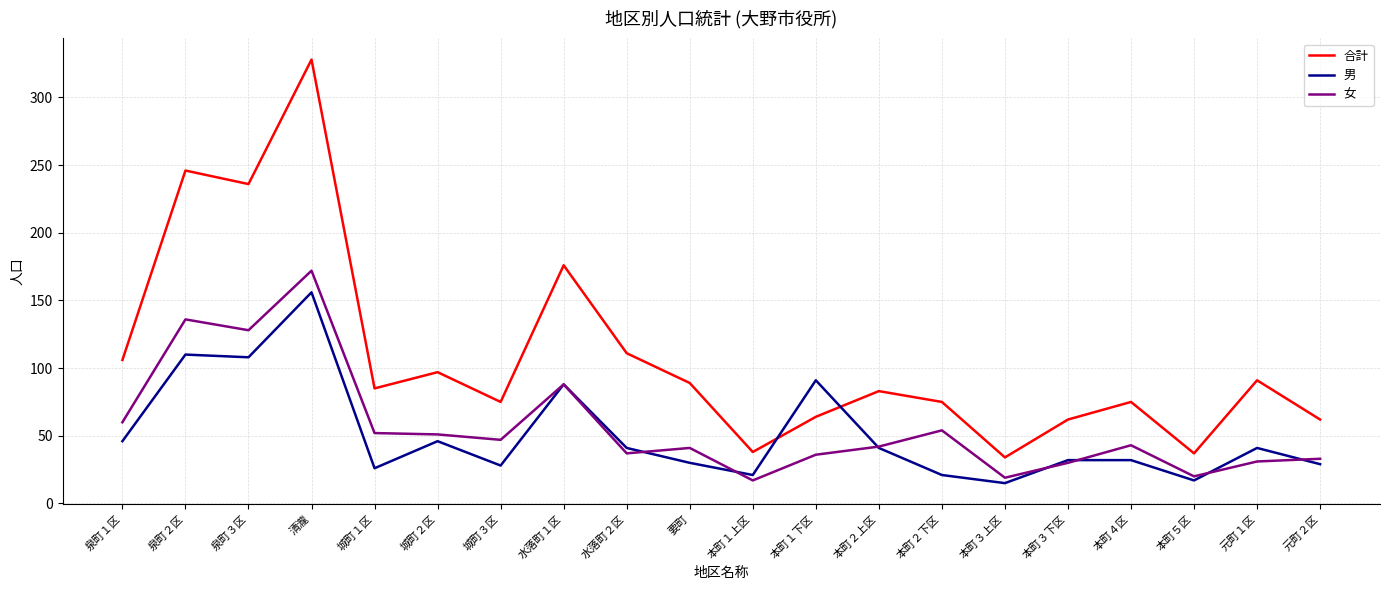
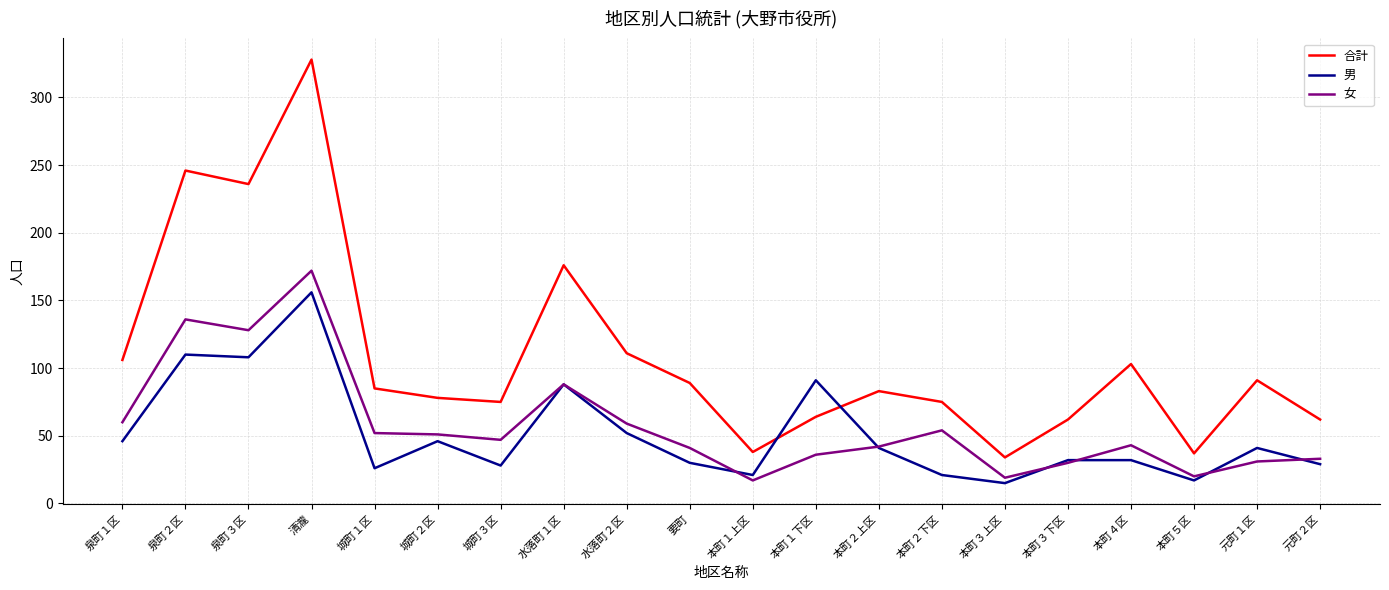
  {
    "合計": {
      "泉町１区": 106,
      "泉町２区": 246,
      "泉町３区": 236,
      "清瀧": 328,
      "城町１区": 85,
-     "城町２区": 97,
+     "城町２区": 78,
      "城町３区": 75,
      "水落町１区": 176,
      "水落町２区": 111,
      "要町": 89,
      "本町１上区": 38,
      "本町１下区": 64,
      "本町２上区": 83,
      "本町２下区": 75,
      "本町３上区": 34,
      "本町３下区": 62,
-     "本町４区": 75,
+     "本町４区": 103,
      "本町５区": 37,
      "元町１区": 91,
      "元町２区": 62
    },
    "男": {
      "泉町１区": 46,
      "泉町２区": 110,
      "泉町３区": 108,
      "清瀧": 156,
      "城町１区": 26,
      "城町２区": 46,
      "城町３区": 28,
-     "水落町２区": 41,
+     "水落町２区": 52,
      "要町": 30,
      "本町１上区": 21,
      "本町１下区": 91,
      "本町２下区": 21,
      "本町３上区": 15,
      "本町３下区": 32,
      "本町４区": 32,
      "本町５区": 17,
      "元町１区": 41,
      "元町２区": 29
    },
    "女": {
      "泉町１区": 60,
      "泉町２区": 136,
      "泉町３区": 128,
      "清瀧": 172,
      "城町１区": 52,
      "城町２区": 51,
      "城町３区": 47,
-     "水落町２区": 37,
+     "水落町２区": 59,
      "要町": 41,
      "本町１上区": 17,
      "本町１下区": 36,
      "本町２下区": 54,
      "本町３上区": 19,
      "本町３下区": 30,
      "本町４区": 43,
      "本町５区": 20,
      "元町１区": 31,
      "元町２区": 33
    }
  }
